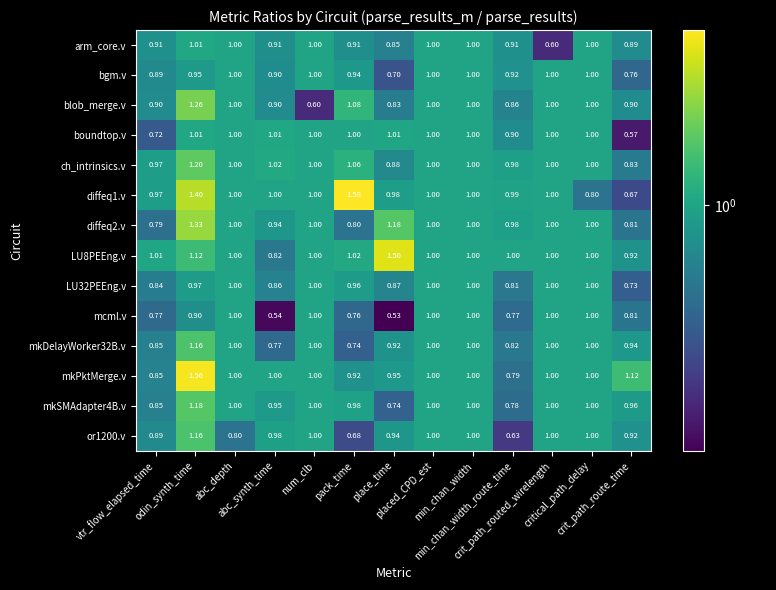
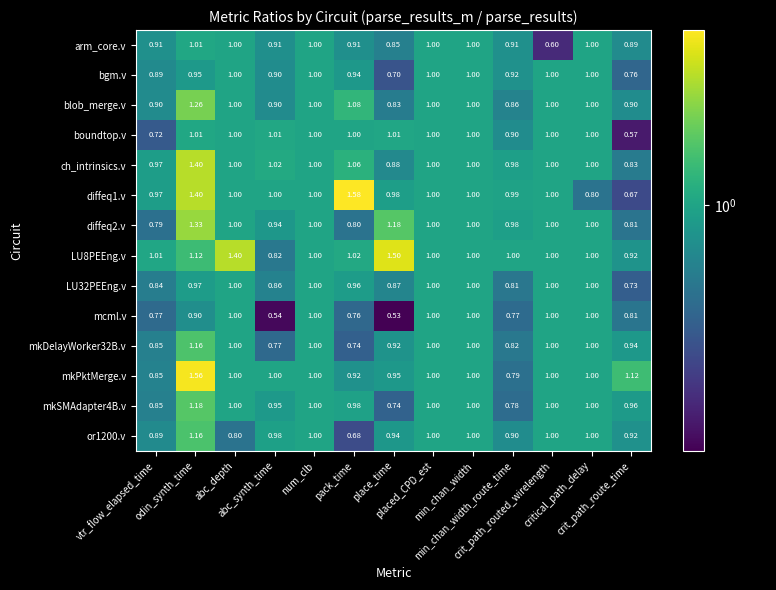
  {
    "arm_core.v": {
      "vtr_flow_elapsed_time": 0.91,
      "odin_synth_time": 1.01,
      "abc_depth": 1.00,
      "abc_synth_time": 0.91,
      "num_clb": 1.00,
      "pack_time": 0.91,
      "place_time": 0.85,
      "placed_CPD_est": 1.00,
      "min_chan_width": 1.00,
      "min_chan_width_route_time": 0.91,
      "crit_path_routed_wirelength": 0.60,
      "critical_path_delay": 1.00,
      "crit_path_route_time": 0.89
    },
    "bgm.v": {
      "vtr_flow_elapsed_time": 0.89,
      "odin_synth_time": 0.95,
      "abc_depth": 1.00,
      "abc_synth_time": 0.90,
      "num_clb": 1.00,
      "pack_time": 0.94,
      "place_time": 0.70,
      "placed_CPD_est": 1.00,
      "min_chan_width": 1.00,
      "min_chan_width_route_time": 0.92,
      "crit_path_routed_wirelength": 1.00,
      "critical_path_delay": 1.00,
      "crit_path_route_time": 0.76
    },
    "blob_merge.v": {
      "vtr_flow_elapsed_time": 0.90,
      "odin_synth_time": 1.26,
      "abc_depth": 1.00,
      "abc_synth_time": 0.90,
-     "num_clb": 0.60,
+     "num_clb": 1.00,
      "pack_time": 1.08,
      "place_time": 0.83,
      "placed_CPD_est": 1.00,
      "min_chan_width": 1.00,
      "min_chan_width_route_time": 0.86,
      "crit_path_routed_wirelength": 1.00,
      "critical_path_delay": 1.00,
      "crit_path_route_time": 0.90
    },
    "boundtop.v": {
      "vtr_flow_elapsed_time": 0.72,
      "odin_synth_time": 1.01,
      "abc_depth": 1.00,
      "abc_synth_time": 1.01,
      "num_clb": 1.00,
      "pack_time": 1.00,
      "place_time": 1.01,
      "placed_CPD_est": 1.00,
      "min_chan_width": 1.00,
      "min_chan_width_route_time": 0.90,
      "crit_path_routed_wirelength": 1.00,
      "critical_path_delay": 1.00,
      "crit_path_route_time": 0.57
    },
    "ch_intrinsics.v": {
      "vtr_flow_elapsed_time": 0.97,
-     "odin_synth_time": 1.20,
+     "odin_synth_time": 1.40,
      "abc_depth": 1.00,
      "abc_synth_time": 1.02,
      "num_clb": 1.00,
      "pack_time": 1.06,
      "place_time": 0.88,
      "placed_CPD_est": 1.00,
      "min_chan_width": 1.00,
      "min_chan_width_route_time": 0.98,
      "crit_path_routed_wirelength": 1.00,
      "critical_path_delay": 1.00,
      "crit_path_route_time": 0.83
    },
    "diffeq1.v": {
      "vtr_flow_elapsed_time": 0.97,
      "odin_synth_time": 1.40,
      "abc_depth": 1.00,
      "abc_synth_time": 1.00,
      "num_clb": 1.00,
      "pack_time": 1.58,
      "place_time": 0.98,
      "placed_CPD_est": 1.00,
      "min_chan_width": 1.00,
      "min_chan_width_route_time": 0.99,
      "crit_path_routed_wirelength": 1.00,
      "critical_path_delay": 0.80,
      "crit_path_route_time": 0.67
    },
    "diffeq2.v": {
      "vtr_flow_elapsed_time": 0.79,
      "odin_synth_time": 1.33,
      "abc_depth": 1.00,
      "abc_synth_time": 0.94,
      "num_clb": 1.00,
      "pack_time": 0.80,
      "place_time": 1.18,
      "placed_CPD_est": 1.00,
      "min_chan_width": 1.00,
      "min_chan_width_route_time": 0.98,
      "crit_path_routed_wirelength": 1.00,
      "critical_path_delay": 1.00,
      "crit_path_route_time": 0.81
    },
    "LU8PEEng.v": {
      "vtr_flow_elapsed_time": 1.01,
      "odin_synth_time": 1.12,
-     "abc_depth": 1.00,
+     "abc_depth": 1.40,
      "abc_synth_time": 0.82,
      "num_clb": 1.00,
      "pack_time": 1.02,
      "place_time": 1.50,
      "placed_CPD_est": 1.00,
      "min_chan_width": 1.00,
      "min_chan_width_route_time": 1.00,
      "crit_path_routed_wirelength": 1.00,
      "critical_path_delay": 1.00,
      "crit_path_route_time": 0.92
    },
    "LU32PEEng.v": {
      "vtr_flow_elapsed_time": 0.84,
      "odin_synth_time": 0.97,
      "abc_depth": 1.00,
      "abc_synth_time": 0.86,
      "num_clb": 1.00,
      "pack_time": 0.96,
      "place_time": 0.87,
      "placed_CPD_est": 1.00,
      "min_chan_width": 1.00,
      "min_chan_width_route_time": 0.81,
      "crit_path_routed_wirelength": 1.00,
      "critical_path_delay": 1.00,
      "crit_path_route_time": 0.73
    },
    "mcml.v": {
      "vtr_flow_elapsed_time": 0.77,
      "odin_synth_time": 0.90,
      "abc_depth": 1.00,
      "abc_synth_time": 0.54,
      "num_clb": 1.00,
      "pack_time": 0.76,
      "place_time": 0.53,
      "placed_CPD_est": 1.00,
      "min_chan_width": 1.00,
      "min_chan_width_route_time": 0.77,
      "crit_path_routed_wirelength": 1.00,
      "critical_path_delay": 1.00,
      "crit_path_route_time": 0.81
    },
    "mkDelayWorker32B.v": {
      "vtr_flow_elapsed_time": 0.85,
      "odin_synth_time": 1.16,
      "abc_depth": 1.00,
      "abc_synth_time": 0.77,
      "num_clb": 1.00,
      "pack_time": 0.74,
      "place_time": 0.92,
      "placed_CPD_est": 1.00,
      "min_chan_width": 1.00,
      "min_chan_width_route_time": 0.82,
      "crit_path_routed_wirelength": 1.00,
      "critical_path_delay": 1.00,
      "crit_path_route_time": 0.94
    },
    "mkPktMerge.v": {
      "vtr_flow_elapsed_time": 0.85,
      "odin_synth_time": 1.56,
      "abc_depth": 1.00,
      "abc_synth_time": 1.00,
      "num_clb": 1.00,
      "pack_time": 0.92,
      "place_time": 0.95,
      "placed_CPD_est": 1.00,
      "min_chan_width": 1.00,
      "min_chan_width_route_time": 0.79,
      "crit_path_routed_wirelength": 1.00,
      "critical_path_delay": 1.00,
      "crit_path_route_time": 1.12
    },
    "mkSMAdapter4B.v": {
      "vtr_flow_elapsed_time": 0.85,
      "odin_synth_time": 1.18,
      "abc_depth": 1.00,
      "abc_synth_time": 0.95,
      "num_clb": 1.00,
      "pack_time": 0.98,
      "place_time": 0.74,
      "placed_CPD_est": 1.00,
      "min_chan_width": 1.00,
      "min_chan_width_route_time": 0.78,
      "crit_path_routed_wirelength": 1.00,
      "critical_path_delay": 1.00,
      "crit_path_route_time": 0.96
    },
    "or1200.v": {
      "vtr_flow_elapsed_time": 0.89,
      "odin_synth_time": 1.16,
      "abc_depth": 0.80,
      "abc_synth_time": 0.98,
      "num_clb": 1.00,
      "pack_time": 0.68,
      "place_time": 0.94,
      "placed_CPD_est": 1.00,
      "min_chan_width": 1.00,
-     "min_chan_width_route_time": 0.63,
+     "min_chan_width_route_time": 0.90,
      "crit_path_routed_wirelength": 1.00,
      "critical_path_delay": 1.00,
      "crit_path_route_time": 0.92
    }
  }
